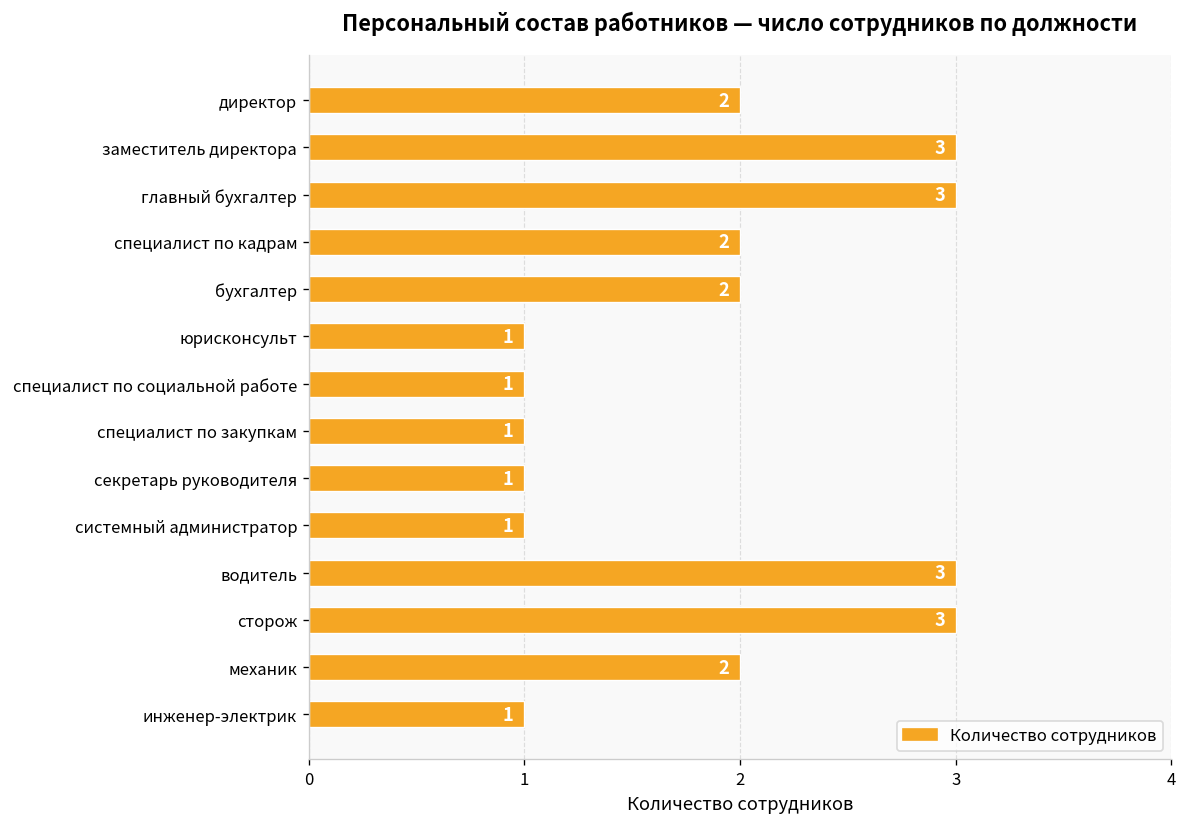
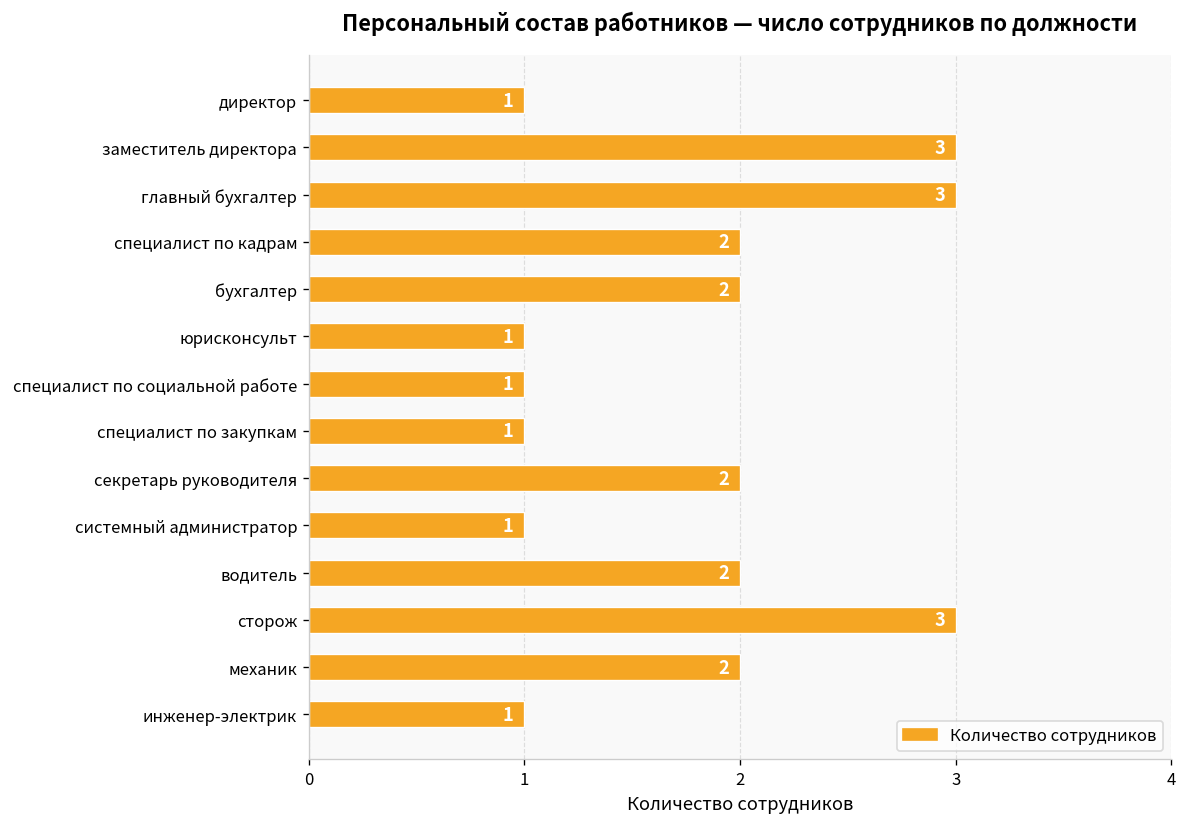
  {
-   "директор": 2,
+   "директор": 1,
    "заместитель директора": 3,
    "главный бухгалтер": 3,
    "специалист по кадрам": 2,
    "бухгалтер": 2,
    "юрисконсульт": 1,
    "специалист по социальной работе": 1,
    "специалист по закупкам": 1,
-   "секретарь руководителя": 1,
+   "секретарь руководителя": 2,
    "системный администратор": 1,
-   "водитель": 3,
+   "водитель": 2,
    "сторож": 3,
    "механик": 2,
    "инженер-электрик": 1
  }
